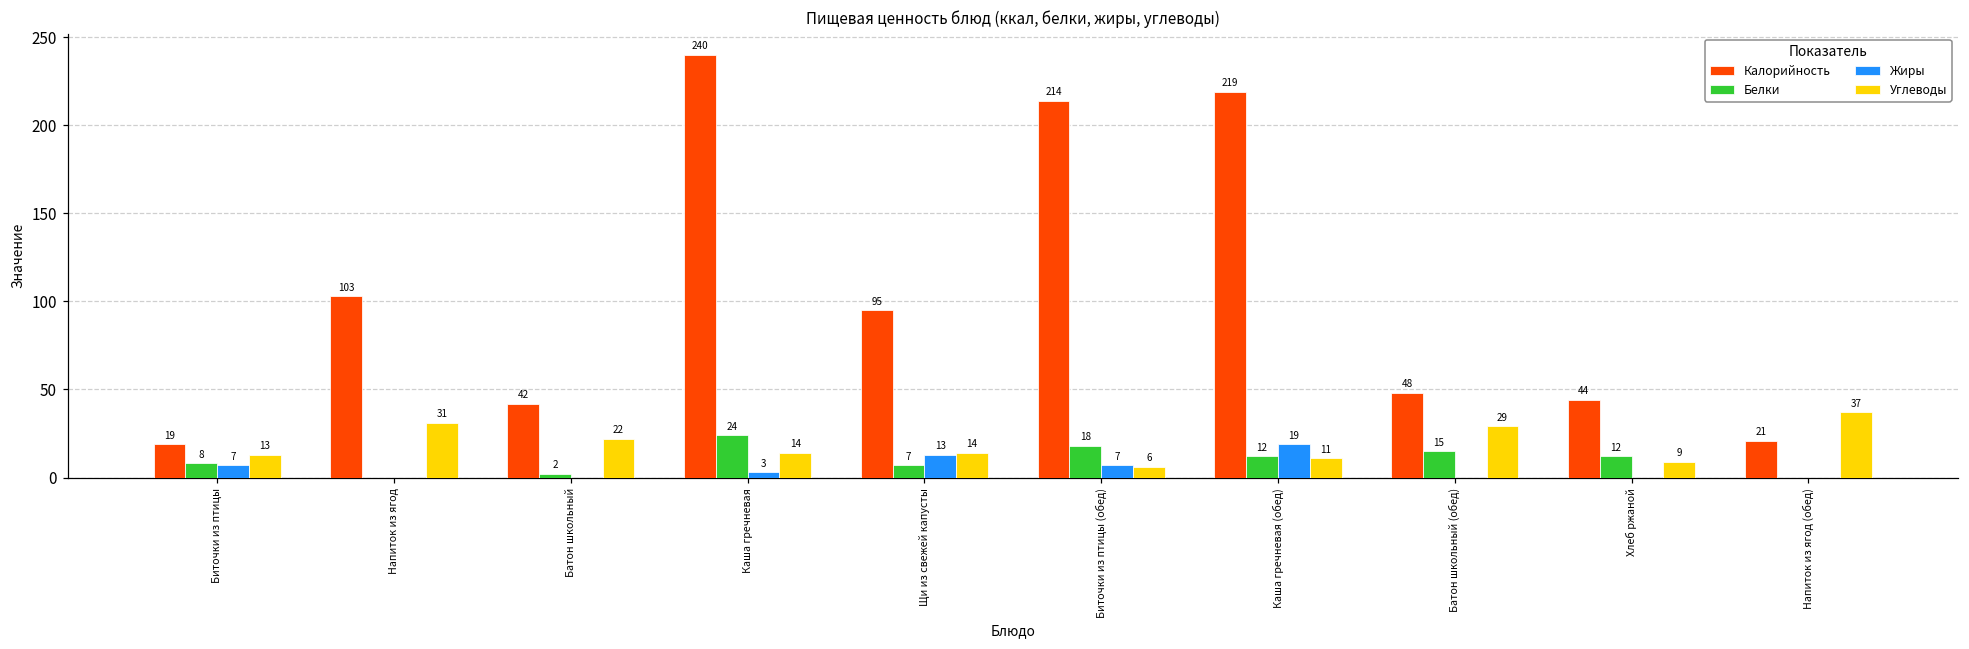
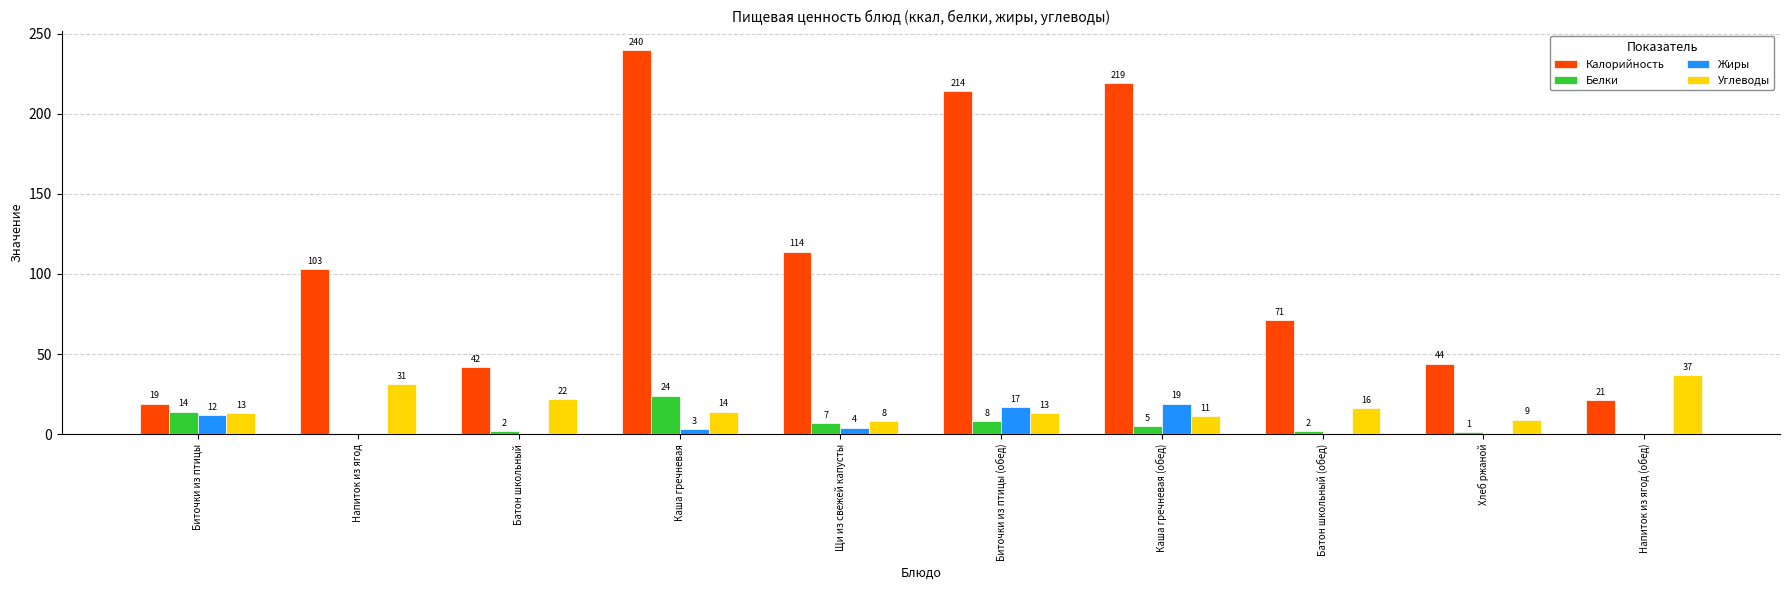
  {
    "Калорийность": {
      "Биточки из птицы": 19,
      "Напиток из ягод": 103,
      "Батон школьный": 42,
      "Каша гречневая": 240,
-     "Щи из свежей капусты": 95,
+     "Щи из свежей капусты": 114,
      "Биточки из птицы (обед)": 214,
      "Каша гречневая (обед)": 219,
-     "Батон школьный (обед)": 48,
+     "Батон школьный (обед)": 71,
      "Хлеб ржаной": 44,
      "Напиток из ягод (обед)": 21
    },
    "Белки": {
-     "Биточки из птицы": 8,
+     "Биточки из птицы": 14,
      "Батон школьный": 2,
      "Каша гречневая": 24,
      "Щи из свежей капусты": 7,
-     "Биточки из птицы (обед)": 18,
-     "Каша гречневая (обед)": 12,
-     "Батон школьный (обед)": 15,
-     "Хлеб ржаной": 12
+     "Биточки из птицы (обед)": 8,
+     "Каша гречневая (обед)": 5,
+     "Батон школьный (обед)": 2,
+     "Хлеб ржаной": 1
    },
    "Жиры": {
-     "Биточки из птицы": 7,
+     "Биточки из птицы": 12,
      "Каша гречневая": 3,
-     "Щи из свежей капусты": 13,
-     "Биточки из птицы (обед)": 7,
+     "Щи из свежей капусты": 4,
+     "Биточки из птицы (обед)": 17,
      "Каша гречневая (обед)": 19
    },
    "Углеводы": {
      "Биточки из птицы": 13,
      "Напиток из ягод": 31,
      "Батон школьный": 22,
      "Каша гречневая": 14,
-     "Щи из свежей капусты": 14,
-     "Биточки из птицы (обед)": 6,
+     "Щи из свежей капусты": 8,
+     "Биточки из птицы (обед)": 13,
      "Каша гречневая (обед)": 11,
-     "Батон школьный (обед)": 29,
+     "Батон школьный (обед)": 16,
      "Хлеб ржаной": 9,
      "Напиток из ягод (обед)": 37
    }
  }
